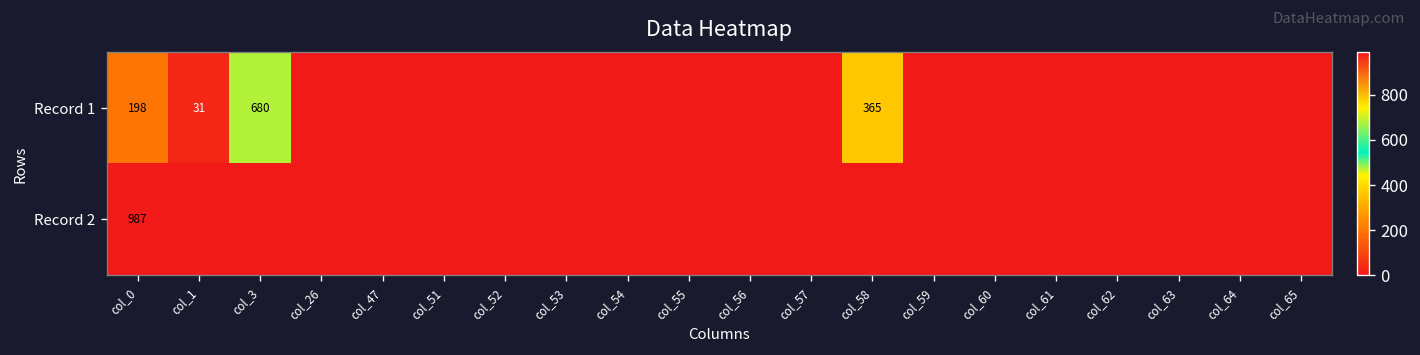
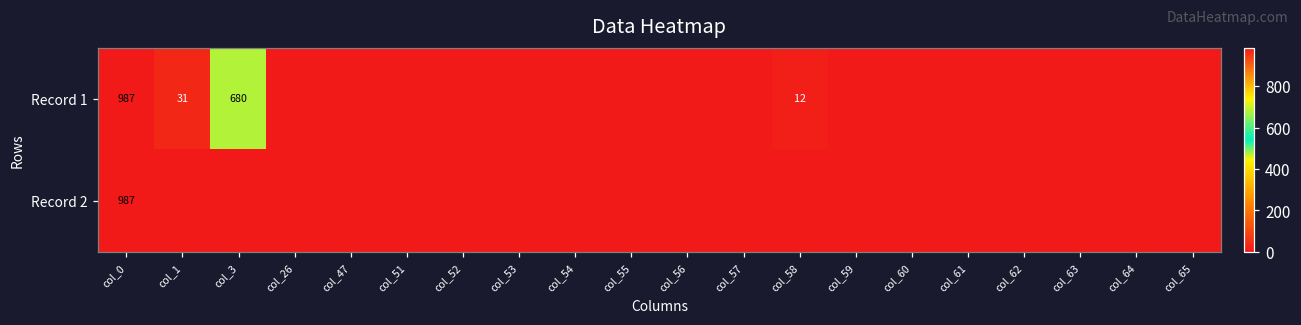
  {
    "Record 1": {
-     "col_0": 198,
+     "col_0": 987,
      "col_1": 31,
      "col_3": 680,
-     "col_58": 365
+     "col_58": 12
    },
    "Record 2": {
      "col_0": 987
    }
  }
